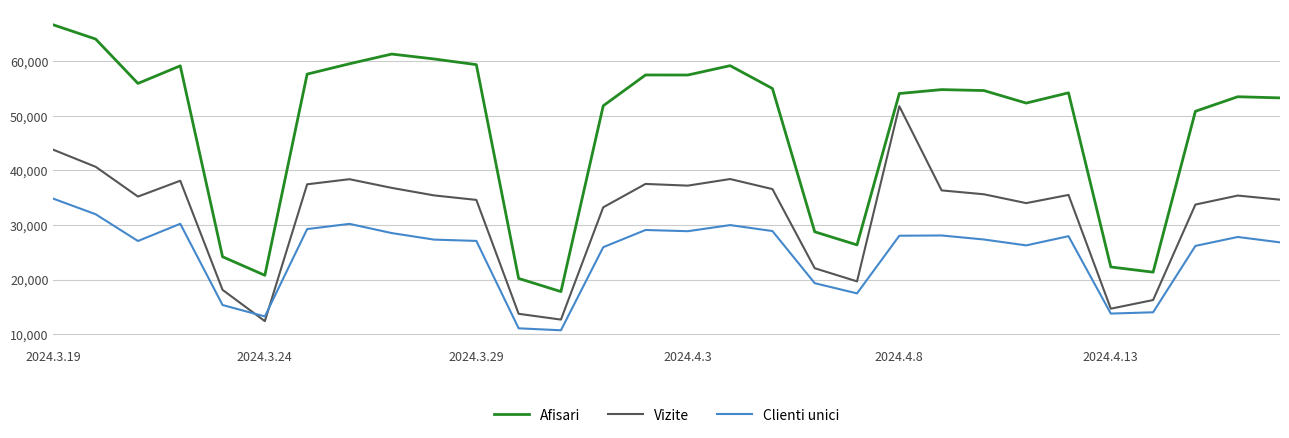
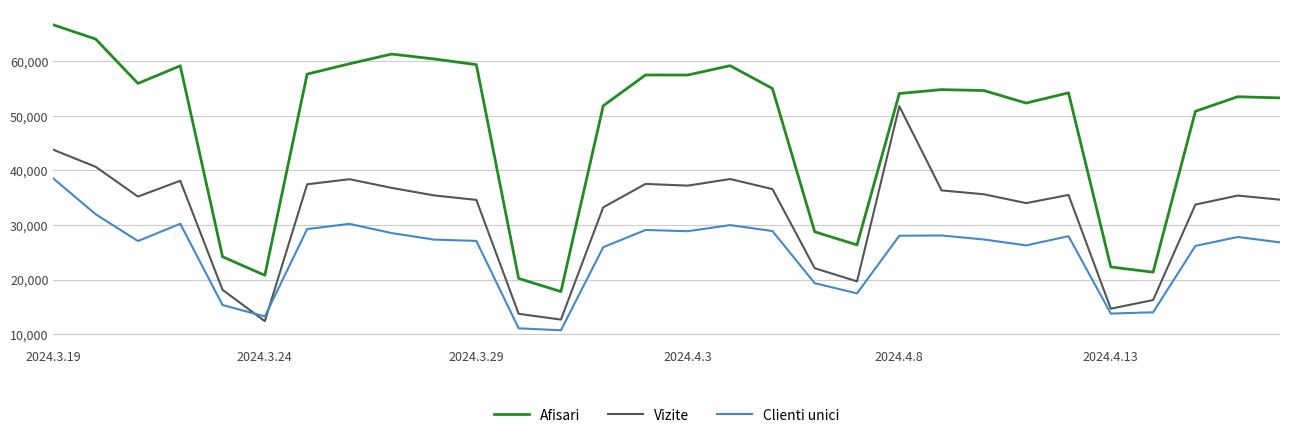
  {
    "Afisari": {
      "2024.3.19": "67,000",
      "2024.3.24": "21,000",
      "2024.3.29": "59,000",
      "2024.4.3": "57,000",
      "2024.4.8": "54,000",
      "2024.4.13": "22,000"
    },
    "Vizite": {
      "2024.3.19": "44,000",
      "2024.3.24": "12,000",
      "2024.3.29": "35,000",
      "2024.4.3": "37,000",
      "2024.4.8": "52,000",
      "2024.4.13": "15,000"
    },
    "Clienti unici": {
-     "2024.3.19": "35,000",
+     "2024.3.19": "39,000",
      "2024.3.24": "13,000",
      "2024.3.29": "27,000",
      "2024.4.3": "29,000",
      "2024.4.8": "28,000",
      "2024.4.13": "14,000"
    }
  }
